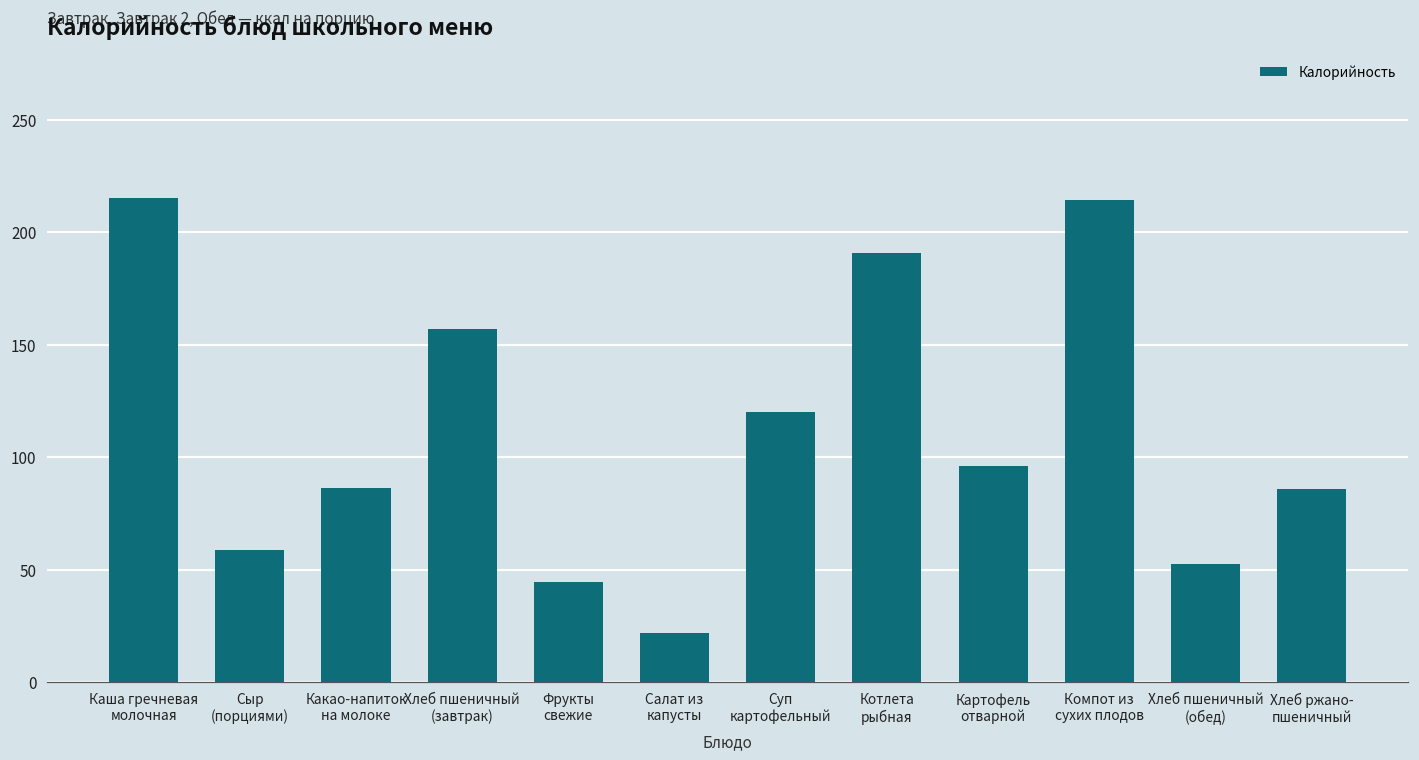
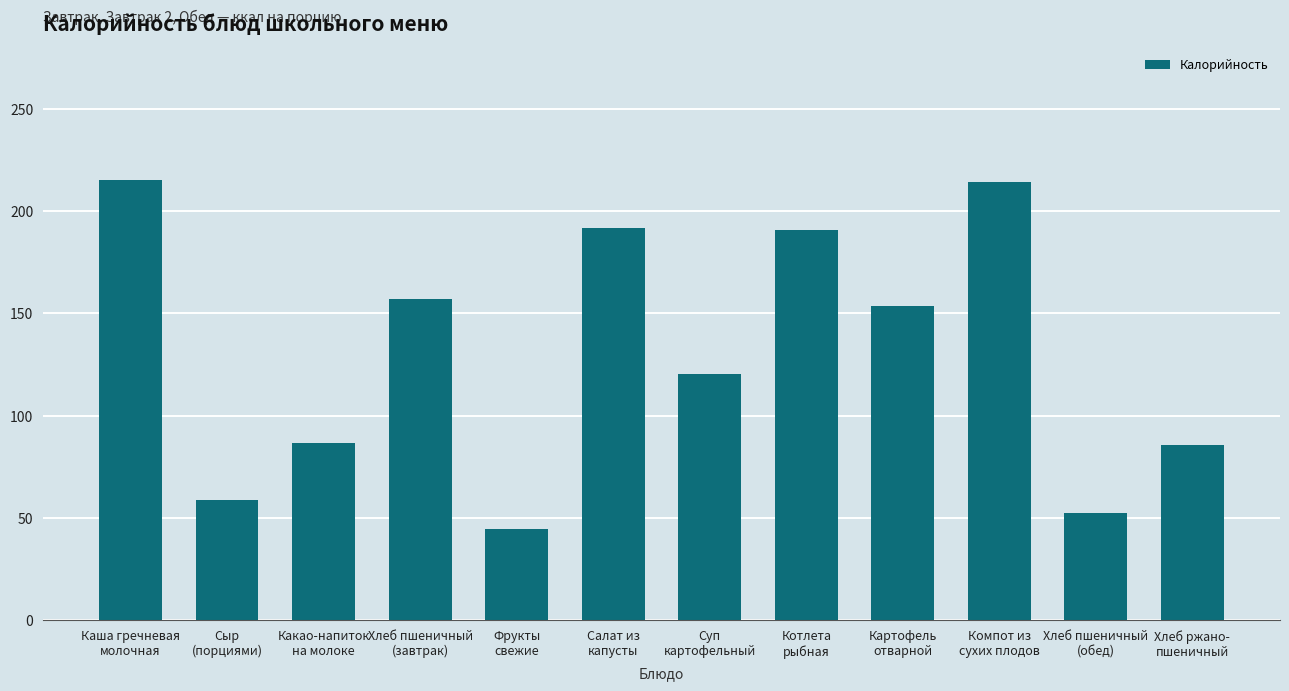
  {
    "Каша гречневая молочная": 215,
    "Сыр (порциями)": 59,
    "Какао-напиток на молоке": 87,
    "Хлеб пшеничный (завтрак)": 157,
    "Фрукты свежие": 44,
-   "Салат из капусты": 22,
+   "Салат из капусты": 192,
    "Суп картофельный": 120,
    "Котлета рыбная": 191,
-   "Картофель отварной": 96,
+   "Картофель отварной": 154,
    "Компот из сухих плодов": 214,
    "Хлеб пшеничный (обед)": 52,
    "Хлеб ржано- пшеничный": 86
  }
